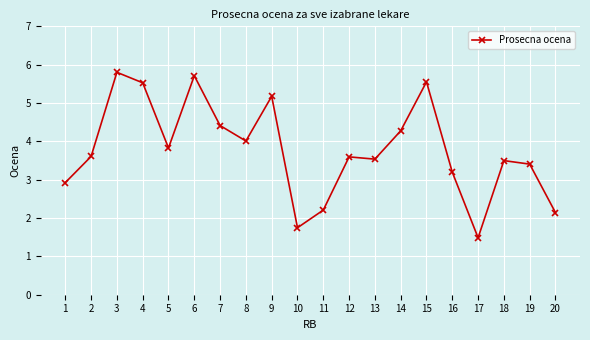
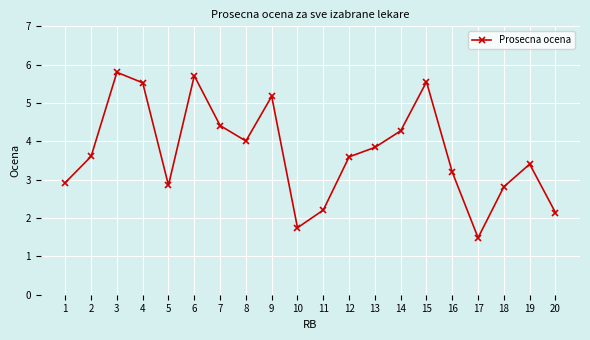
  {
    "1": 2.9,
    "2": 3.6,
    "3": 5.8,
    "4": 5.5,
-   "5": 3.8,
+   "5": 2.9,
    "6": 5.7,
    "7": 4.4,
    "8": 4.0,
    "9": 5.2,
    "10": 1.7,
    "11": 2.2,
    "12": 3.6,
-   "13": 3.5,
+   "13": 3.8,
    "14": 4.3,
    "15": 5.6,
    "16": 3.2,
    "17": 1.5,
-   "18": 3.5,
+   "18": 2.8,
    "19": 3.4,
    "20": 2.1
  }
